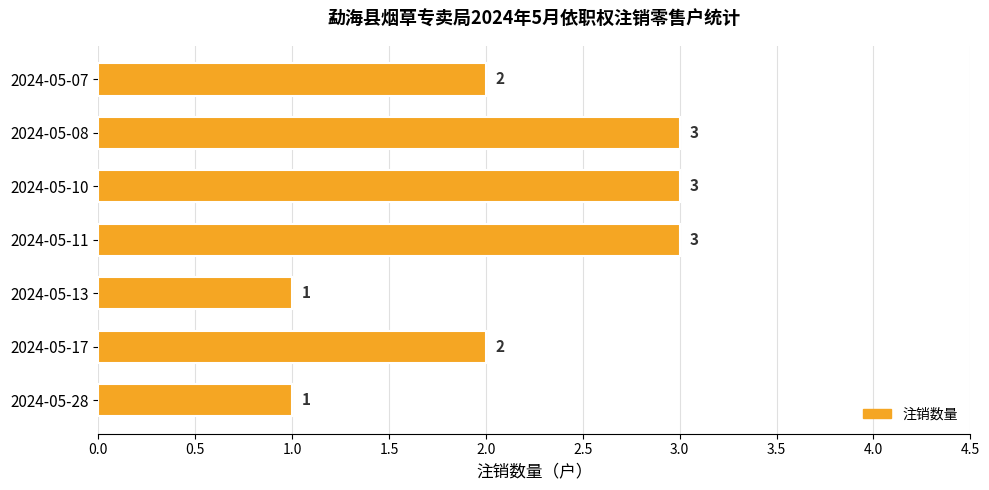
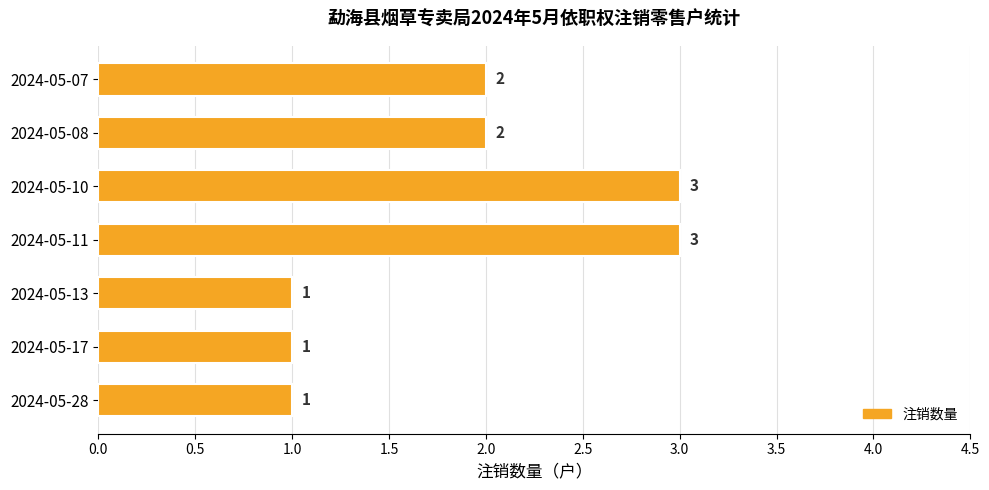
  {
    "2024-05-07": 2,
-   "2024-05-08": 3,
+   "2024-05-08": 2,
    "2024-05-10": 3,
    "2024-05-11": 3,
    "2024-05-13": 1,
-   "2024-05-17": 2,
+   "2024-05-17": 1,
    "2024-05-28": 1
  }
